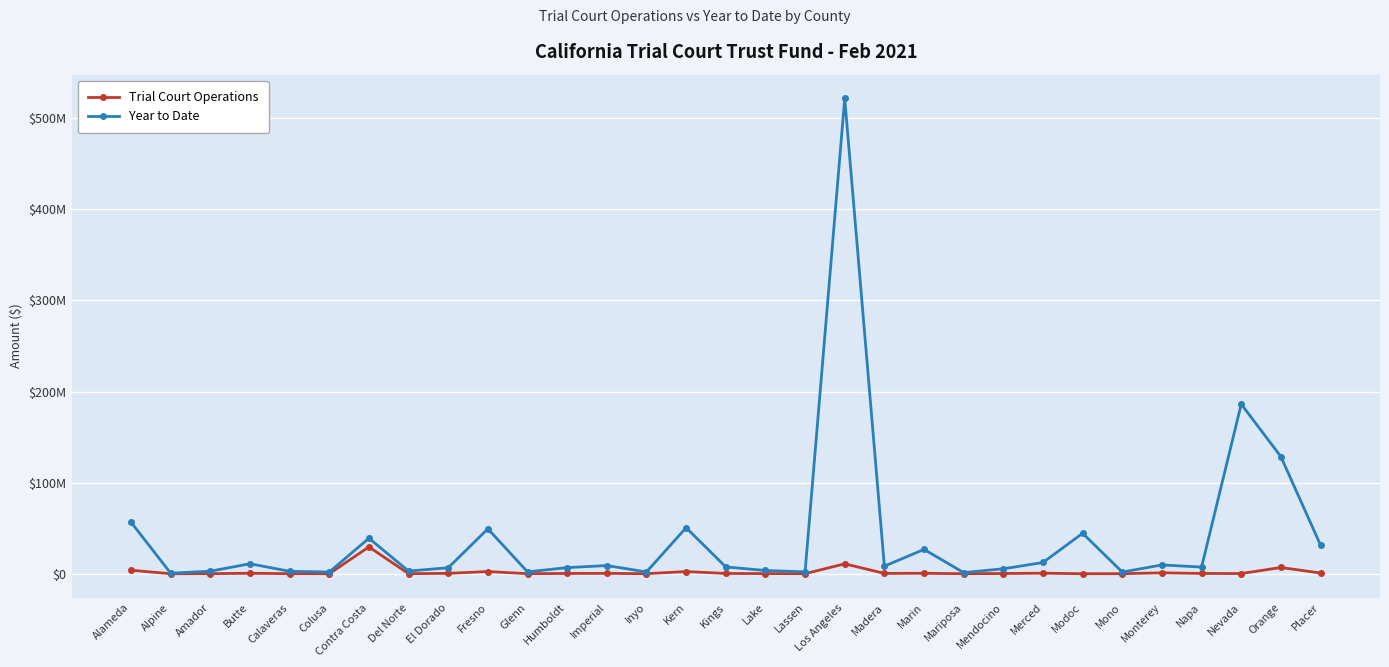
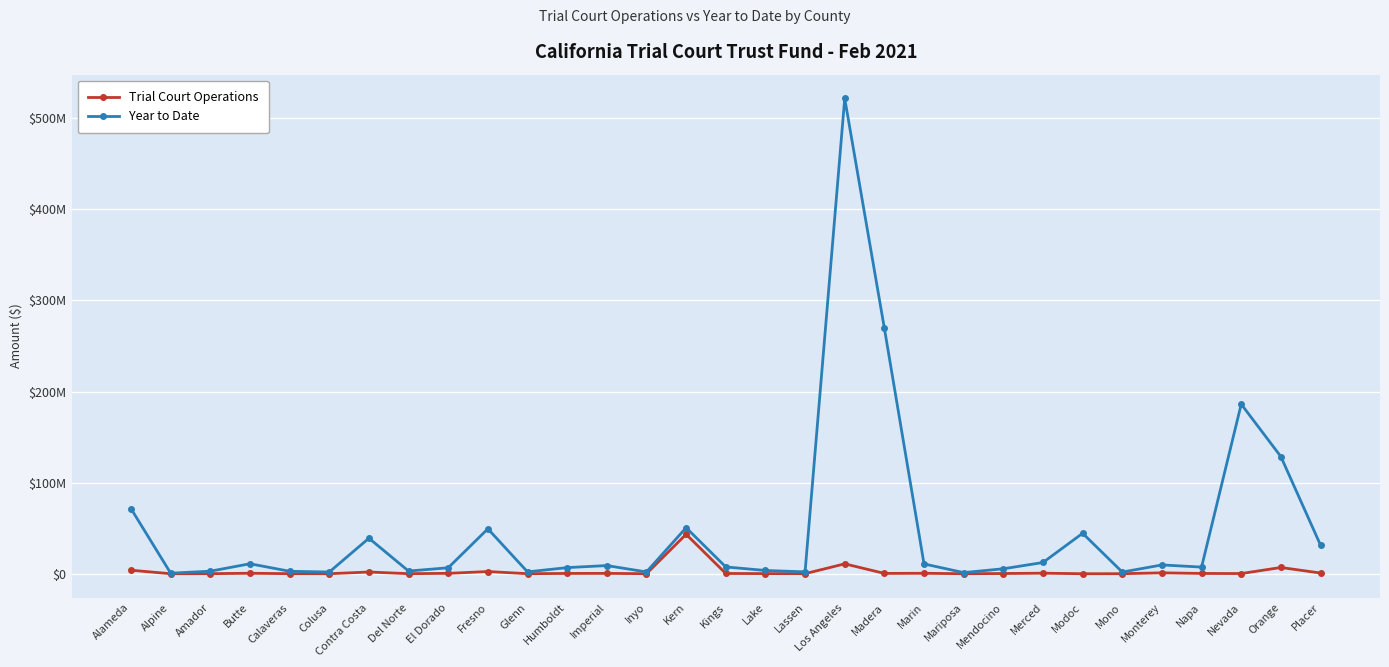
  {
    "Trial Court Operations": {
      "Alameda": "$0",
      "Butte": "$0",
-     "Contra Costa": "$30000000",
+     "Contra Costa": "$0",
      "Del Norte": "$0",
      "El Dorado": "$0",
      "Fresno": "$0",
      "Humboldt": "$0",
      "Imperial": "$0",
-     "Kern": "$0",
+     "Kern": "$40000000",
      "Kings": "$0",
      "Lake": "$0",
      "Los Angeles": "$10000000",
      "Madera": "$0",
      "Marin": "$0",
      "Mendocino": "$0",
      "Merced": "$0",
      "Modoc": "$0",
      "Monterey": "$0",
      "Napa": "$0",
      "Nevada": "$0",
      "Orange": "$10000000",
      "Placer": "$0"
    },
    "Year to Date": {
-     "Alameda": "$60000000",
+     "Alameda": "$70000000",
      "Butte": "$10000000",
      "Contra Costa": "$40000000",
      "Del Norte": "$0",
      "El Dorado": "$10000000",
      "Fresno": "$50000000",
      "Humboldt": "$10000000",
      "Imperial": "$10000000",
      "Kern": "$50000000",
      "Kings": "$10000000",
      "Lake": "$0",
      "Los Angeles": "$520000000",
-     "Madera": "$10000000",
-     "Marin": "$30000000",
+     "Madera": "$270000000",
+     "Marin": "$10000000",
      "Mendocino": "$10000000",
      "Merced": "$10000000",
      "Modoc": "$40000000",
      "Monterey": "$10000000",
      "Napa": "$10000000",
      "Nevada": "$190000000",
      "Orange": "$130000000",
      "Placer": "$30000000"
    }
  }
